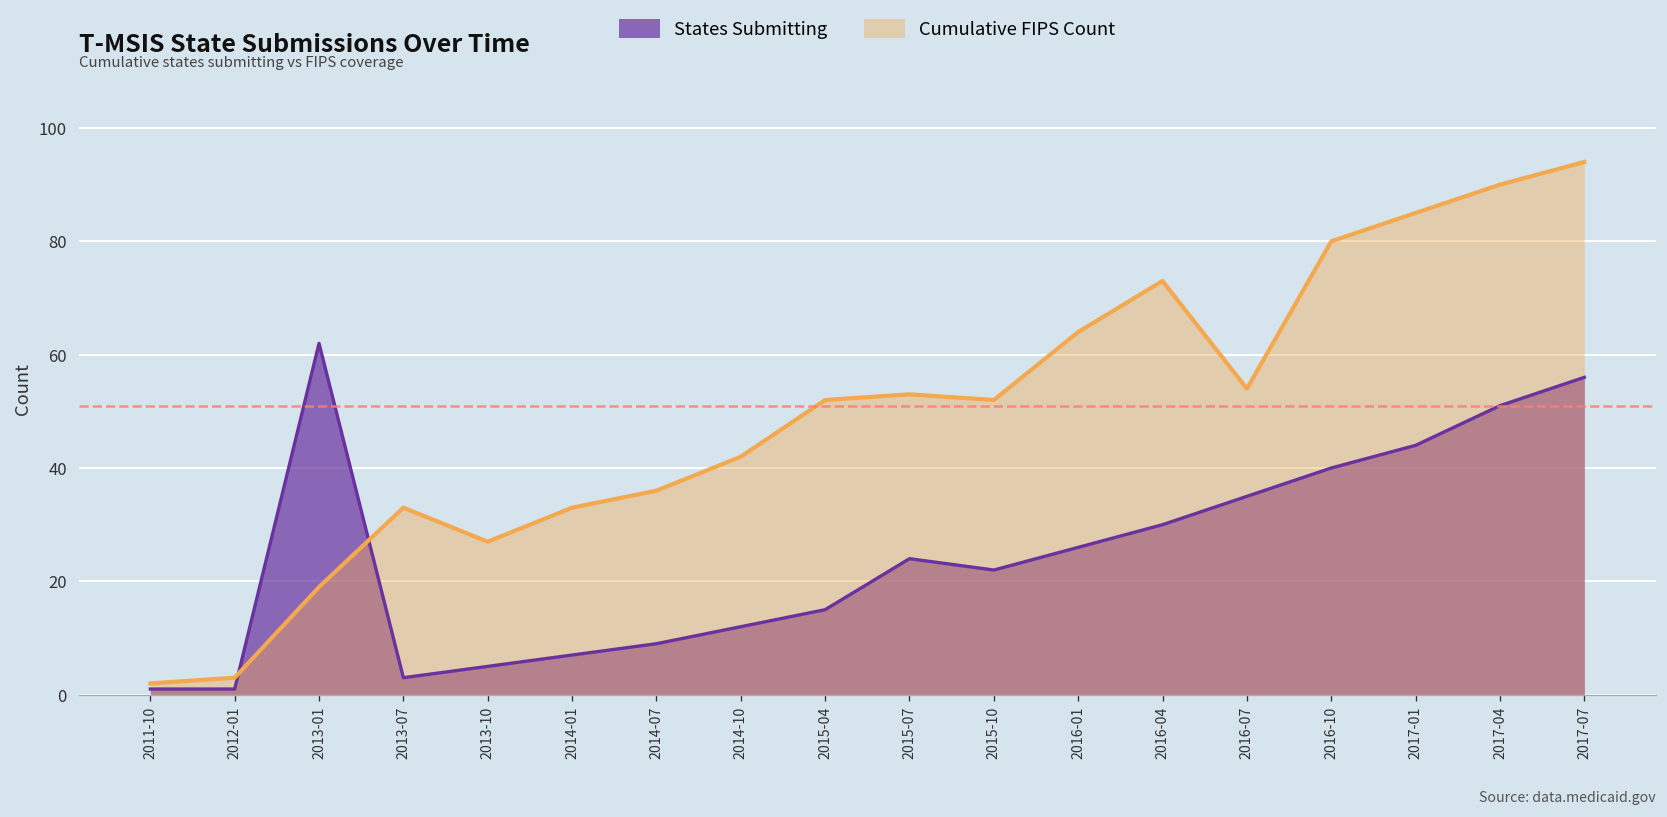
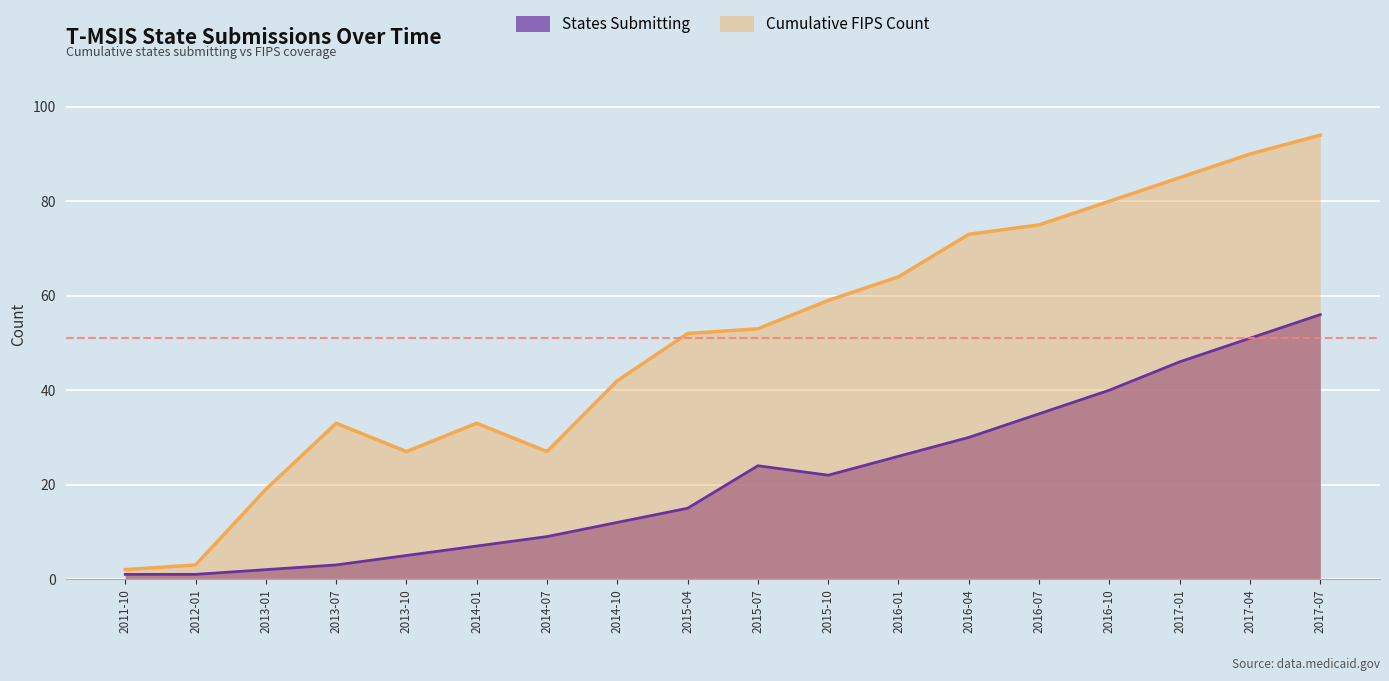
  {
    "States Submitting": {
      "2011-10": 1,
      "2012-01": 1,
-     "2013-01": 62,
+     "2013-01": 2,
      "2013-07": 3,
      "2013-10": 5,
      "2014-01": 7,
      "2014-07": 9,
      "2014-10": 12,
      "2015-04": 15,
      "2015-07": 24,
      "2015-10": 22,
      "2016-01": 26,
      "2016-04": 30,
      "2016-07": 35,
      "2016-10": 40,
-     "2017-01": 44,
+     "2017-01": 46,
      "2017-04": 51,
      "2017-07": 56
    },
    "Cumulative FIPS Count": {
      "2011-10": 2,
      "2012-01": 3,
      "2013-01": 19,
      "2013-07": 33,
      "2013-10": 27,
      "2014-01": 33,
-     "2014-07": 36,
+     "2014-07": 27,
      "2014-10": 42,
      "2015-04": 52,
      "2015-07": 53,
-     "2015-10": 52,
+     "2015-10": 59,
      "2016-01": 64,
      "2016-04": 73,
-     "2016-07": 54,
+     "2016-07": 75,
      "2016-10": 80,
      "2017-01": 85,
      "2017-04": 90,
      "2017-07": 94
    }
  }
